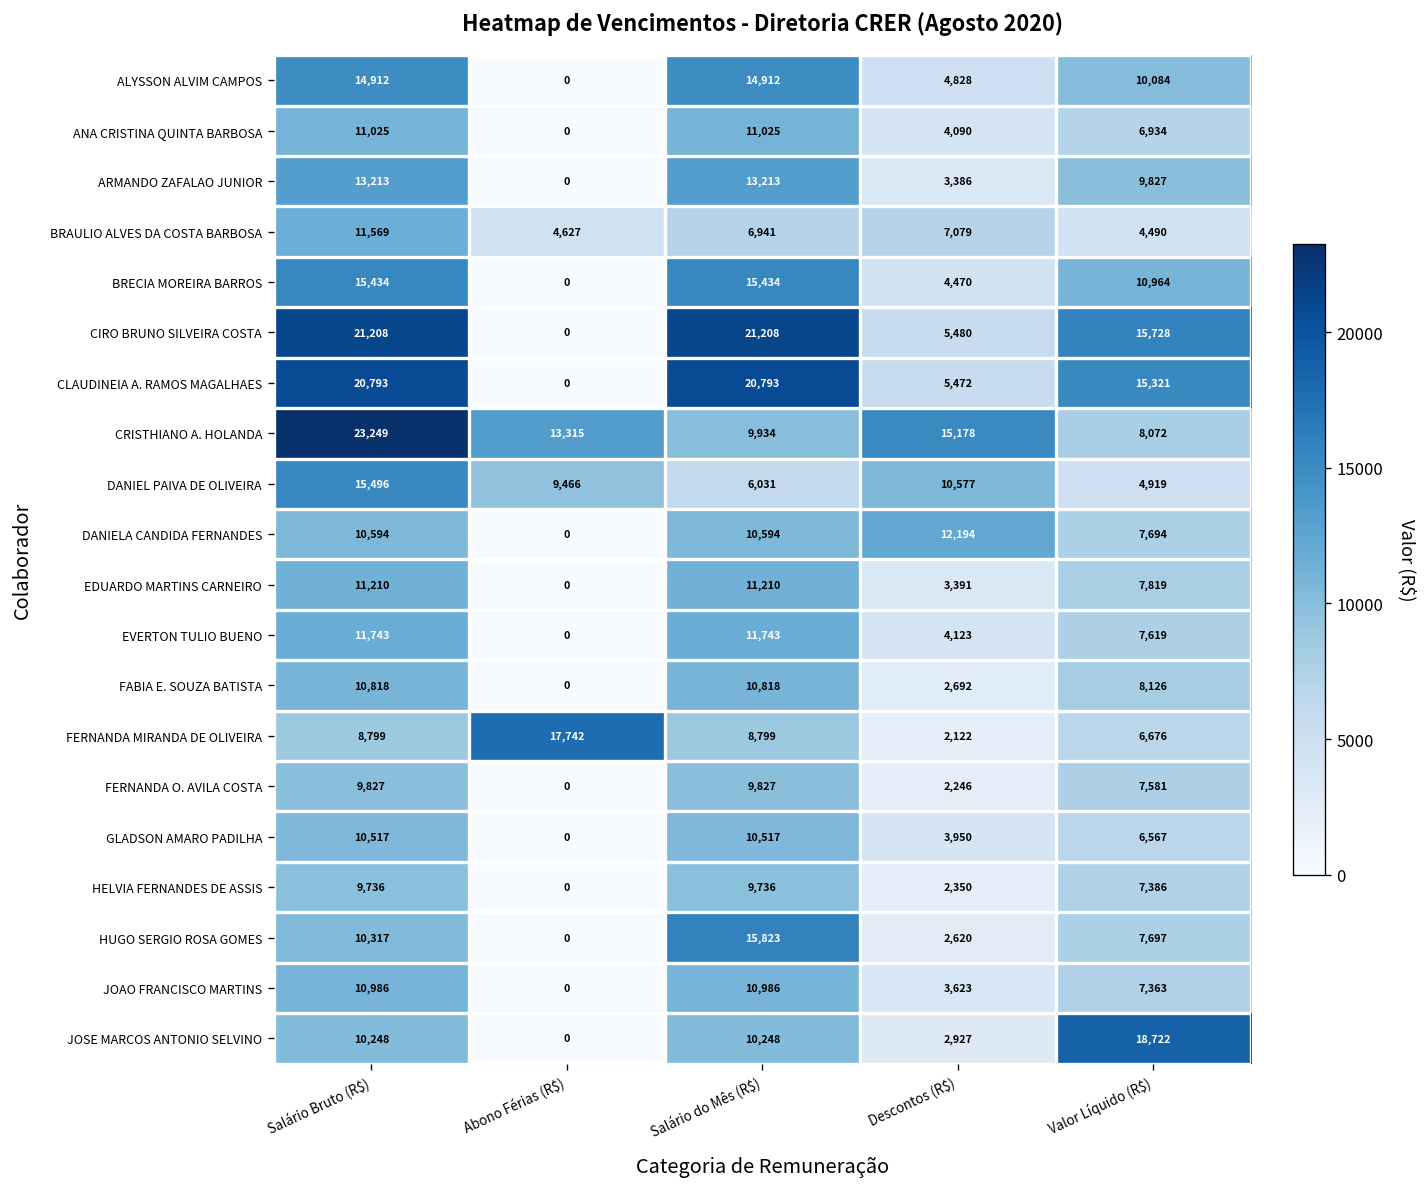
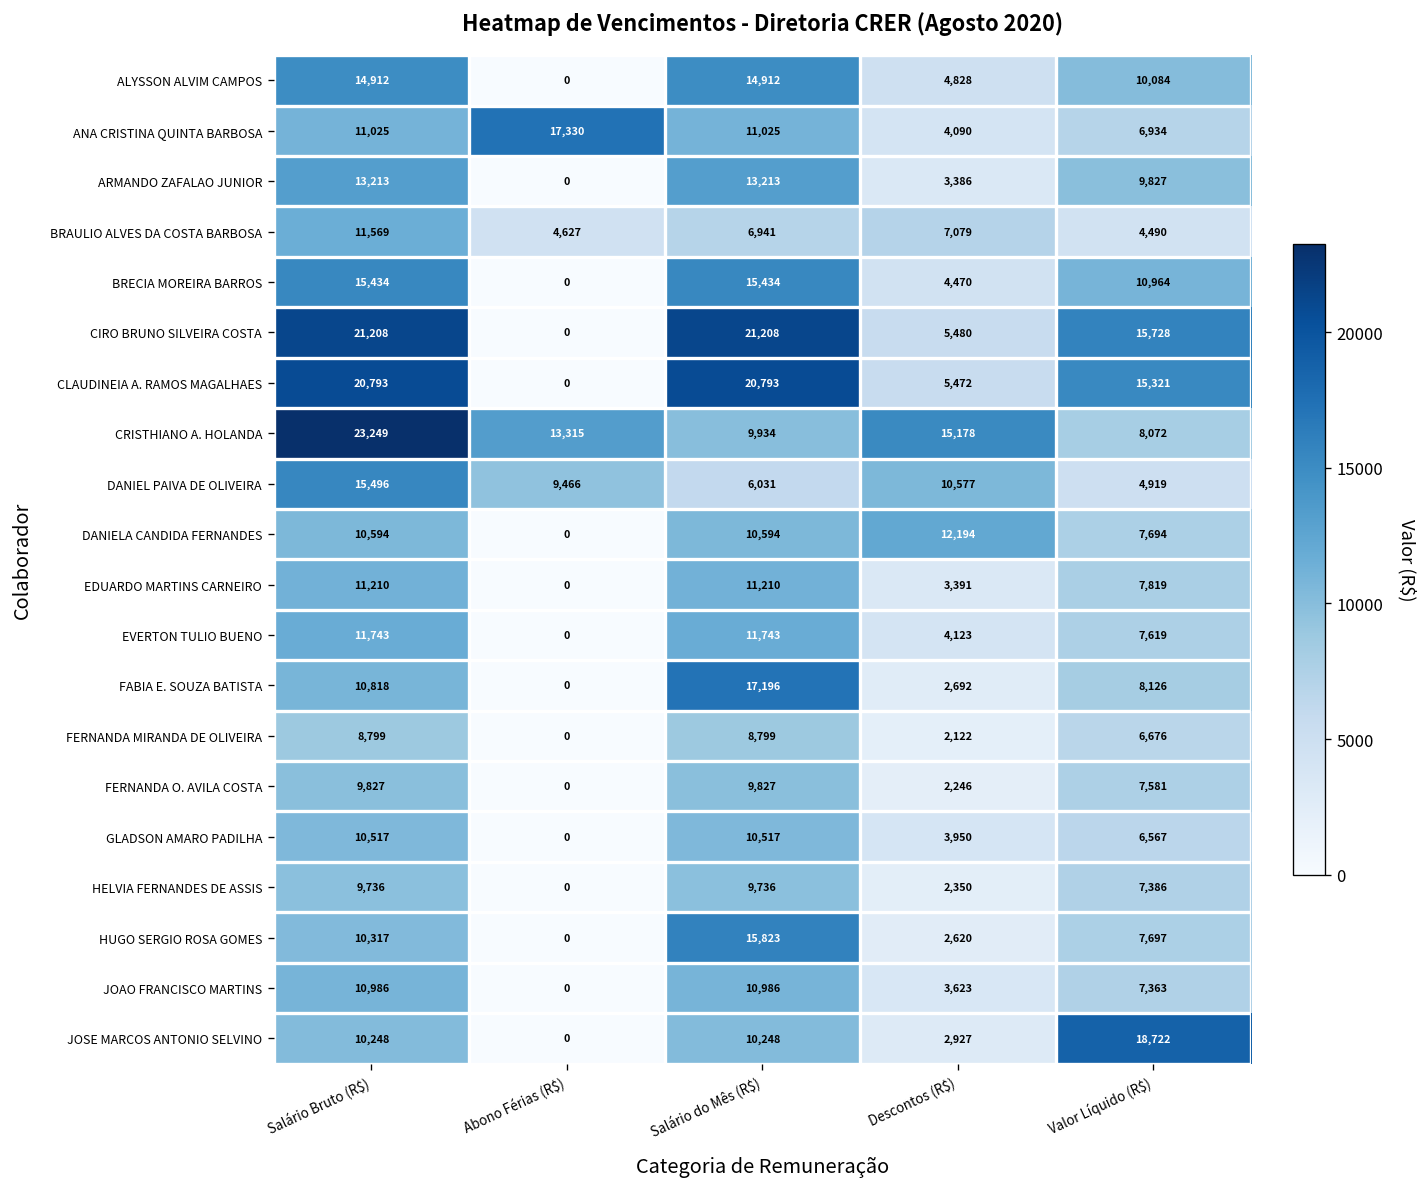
  {
    "ALYSSON ALVIM CAMPOS": {
      "Salário Bruto (R$)": "14,912",
      "Abono Férias (R$)": "0",
      "Salário do Mês (R$)": "14,912",
      "Descontos (R$)": "4,828",
      "Valor Líquido (R$)": "10,084"
    },
    "ANA CRISTINA QUINTA BARBOSA": {
      "Salário Bruto (R$)": "11,025",
-     "Abono Férias (R$)": "0",
+     "Abono Férias (R$)": "17,330",
      "Salário do Mês (R$)": "11,025",
      "Descontos (R$)": "4,090",
      "Valor Líquido (R$)": "6,934"
    },
    "ARMANDO ZAFALAO JUNIOR": {
      "Salário Bruto (R$)": "13,213",
      "Abono Férias (R$)": "0",
      "Salário do Mês (R$)": "13,213",
      "Descontos (R$)": "3,386",
      "Valor Líquido (R$)": "9,827"
    },
    "BRAULIO ALVES DA COSTA BARBOSA": {
      "Salário Bruto (R$)": "11,569",
      "Abono Férias (R$)": "4,627",
      "Salário do Mês (R$)": "6,941",
      "Descontos (R$)": "7,079",
      "Valor Líquido (R$)": "4,490"
    },
    "BRECIA MOREIRA BARROS": {
      "Salário Bruto (R$)": "15,434",
      "Abono Férias (R$)": "0",
      "Salário do Mês (R$)": "15,434",
      "Descontos (R$)": "4,470",
      "Valor Líquido (R$)": "10,964"
    },
    "CIRO BRUNO SILVEIRA COSTA": {
      "Salário Bruto (R$)": "21,208",
      "Abono Férias (R$)": "0",
      "Salário do Mês (R$)": "21,208",
      "Descontos (R$)": "5,480",
      "Valor Líquido (R$)": "15,728"
    },
    "CLAUDINEIA A. RAMOS MAGALHAES": {
      "Salário Bruto (R$)": "20,793",
      "Abono Férias (R$)": "0",
      "Salário do Mês (R$)": "20,793",
      "Descontos (R$)": "5,472",
      "Valor Líquido (R$)": "15,321"
    },
    "CRISTHIANO A. HOLANDA": {
      "Salário Bruto (R$)": "23,249",
      "Abono Férias (R$)": "13,315",
      "Salário do Mês (R$)": "9,934",
      "Descontos (R$)": "15,178",
      "Valor Líquido (R$)": "8,072"
    },
    "DANIEL PAIVA DE OLIVEIRA": {
      "Salário Bruto (R$)": "15,496",
      "Abono Férias (R$)": "9,466",
      "Salário do Mês (R$)": "6,031",
      "Descontos (R$)": "10,577",
      "Valor Líquido (R$)": "4,919"
    },
    "DANIELA CANDIDA FERNANDES": {
      "Salário Bruto (R$)": "10,594",
      "Abono Férias (R$)": "0",
      "Salário do Mês (R$)": "10,594",
      "Descontos (R$)": "12,194",
      "Valor Líquido (R$)": "7,694"
    },
    "EDUARDO MARTINS CARNEIRO": {
      "Salário Bruto (R$)": "11,210",
      "Abono Férias (R$)": "0",
      "Salário do Mês (R$)": "11,210",
      "Descontos (R$)": "3,391",
      "Valor Líquido (R$)": "7,819"
    },
    "EVERTON TULIO BUENO": {
      "Salário Bruto (R$)": "11,743",
      "Abono Férias (R$)": "0",
      "Salário do Mês (R$)": "11,743",
      "Descontos (R$)": "4,123",
      "Valor Líquido (R$)": "7,619"
    },
    "FABIA E. SOUZA BATISTA": {
      "Salário Bruto (R$)": "10,818",
      "Abono Férias (R$)": "0",
-     "Salário do Mês (R$)": "10,818",
+     "Salário do Mês (R$)": "17,196",
      "Descontos (R$)": "2,692",
      "Valor Líquido (R$)": "8,126"
    },
    "FERNANDA MIRANDA DE OLIVEIRA": {
      "Salário Bruto (R$)": "8,799",
-     "Abono Férias (R$)": "17,742",
+     "Abono Férias (R$)": "0",
      "Salário do Mês (R$)": "8,799",
      "Descontos (R$)": "2,122",
      "Valor Líquido (R$)": "6,676"
    },
    "FERNANDA O. AVILA COSTA": {
      "Salário Bruto (R$)": "9,827",
      "Abono Férias (R$)": "0",
      "Salário do Mês (R$)": "9,827",
      "Descontos (R$)": "2,246",
      "Valor Líquido (R$)": "7,581"
    },
    "GLADSON AMARO PADILHA": {
      "Salário Bruto (R$)": "10,517",
      "Abono Férias (R$)": "0",
      "Salário do Mês (R$)": "10,517",
      "Descontos (R$)": "3,950",
      "Valor Líquido (R$)": "6,567"
    },
    "HELVIA FERNANDES DE ASSIS": {
      "Salário Bruto (R$)": "9,736",
      "Abono Férias (R$)": "0",
      "Salário do Mês (R$)": "9,736",
      "Descontos (R$)": "2,350",
      "Valor Líquido (R$)": "7,386"
    },
    "HUGO SERGIO ROSA GOMES": {
      "Salário Bruto (R$)": "10,317",
      "Abono Férias (R$)": "0",
      "Salário do Mês (R$)": "15,823",
      "Descontos (R$)": "2,620",
      "Valor Líquido (R$)": "7,697"
    },
    "JOAO FRANCISCO MARTINS": {
      "Salário Bruto (R$)": "10,986",
      "Abono Férias (R$)": "0",
      "Salário do Mês (R$)": "10,986",
      "Descontos (R$)": "3,623",
      "Valor Líquido (R$)": "7,363"
    },
    "JOSE MARCOS ANTONIO SELVINO": {
      "Salário Bruto (R$)": "10,248",
      "Abono Férias (R$)": "0",
      "Salário do Mês (R$)": "10,248",
      "Descontos (R$)": "2,927",
      "Valor Líquido (R$)": "18,722"
    }
  }
